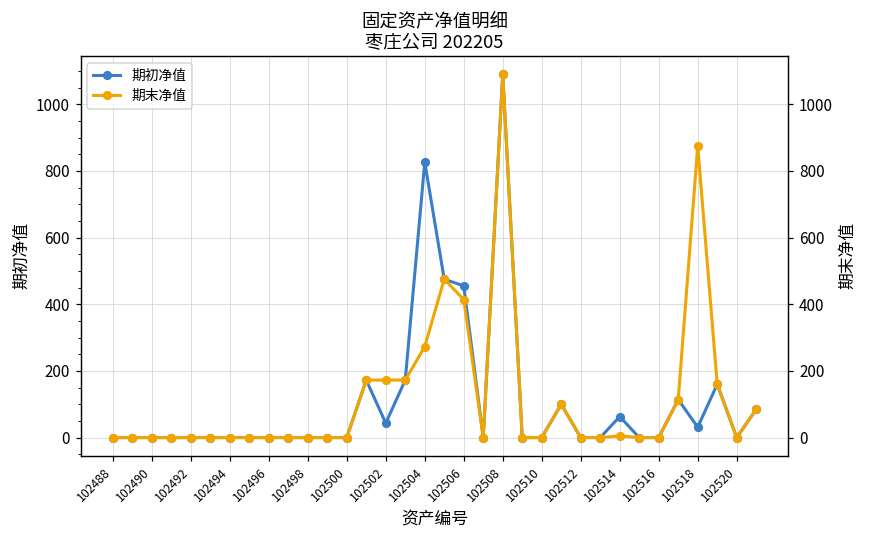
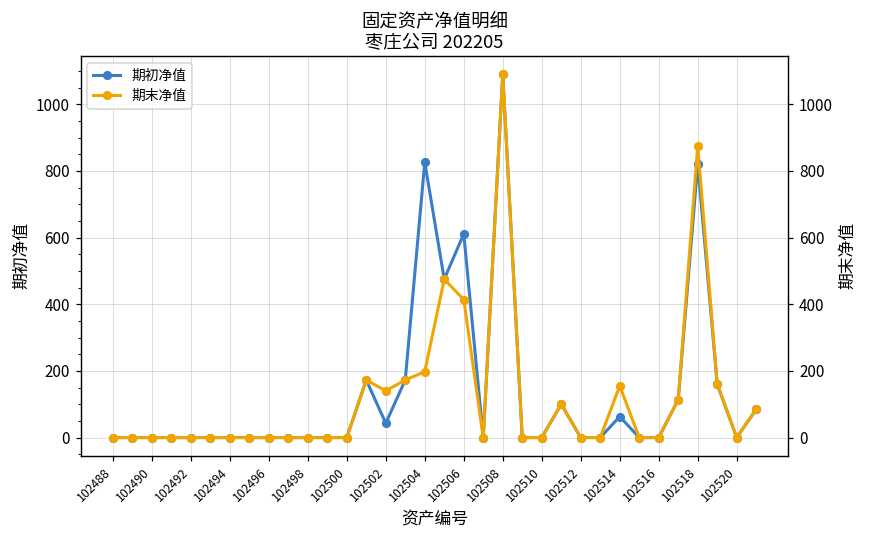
  {
    "期初净值": {
      "102488": 0,
      "102490": 0,
      "102492": 0,
      "102494": 0,
      "102496": 0,
      "102498": 0,
      "102500": 0,
      "102502": 40,
      "102504": 830,
-     "102506": 460,
+     "102506": 610,
      "102508": 1090,
      "102510": 0,
      "102512": 0,
      "102514": 60,
      "102516": 0,
-     "102518": 30,
+     "102518": 820,
      "102520": 0
    },
    "期末净值": {
      "102488": 0,
      "102490": 0,
      "102492": 0,
      "102494": 0,
      "102496": 0,
      "102498": 0,
      "102500": 0,
-     "102502": 170,
-     "102504": 270,
+     "102502": 140,
+     "102504": 200,
      "102506": 410,
      "102508": 1090,
      "102510": 0,
      "102512": 0,
-     "102514": 10,
+     "102514": 160,
      "102516": 0,
      "102518": 870,
      "102520": 0
    }
  }
